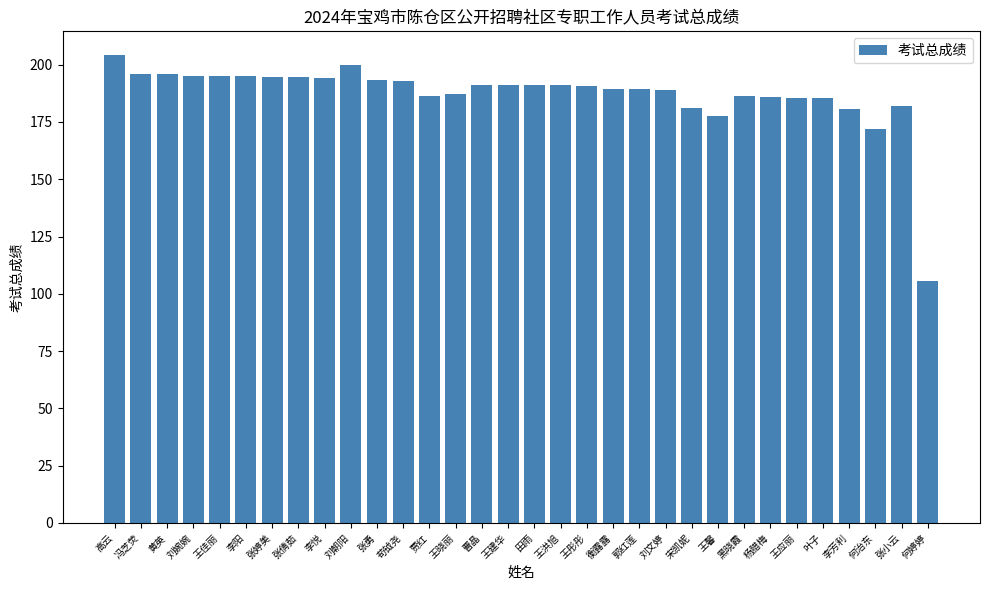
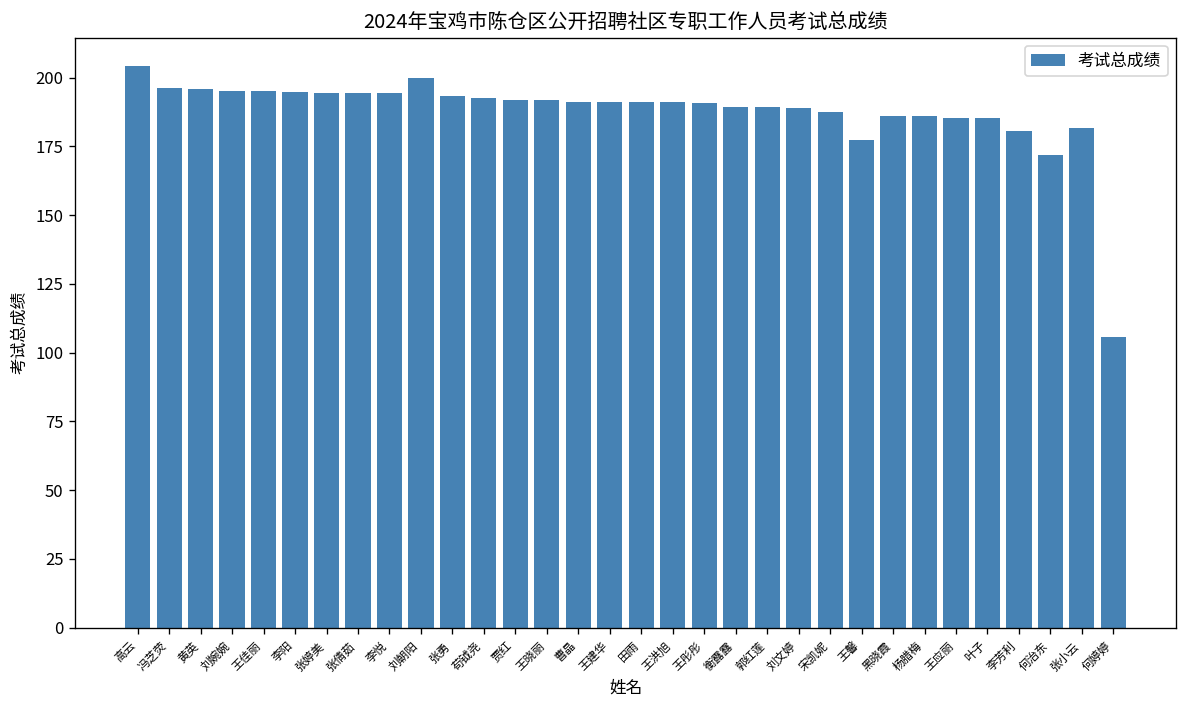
  {
    "高云": 204,
    "冯芝荧": 196,
    "黄英": 196,
    "刘婉婉": 195,
    "王佳丽": 195,
    "李阳": 195,
    "张婷美": 194,
    "张倩茹": 194,
    "李悦": 194,
    "刘朝阳": 200,
    "张勇": 193,
    "苟钺尧": 193,
-   "贾红": 186,
-   "王晓丽": 187,
+   "贾红": 192,
+   "王晓丽": 192,
    "曹晶": 191,
    "王建华": 191,
    "田雨": 191,
    "王洪旭": 191,
    "王彤彤": 191,
    "衡露露": 189,
    "郭红莲": 189,
    "刘文婷": 189,
-   "宋凯妮": 181,
+   "宋凯妮": 188,
    "王馨": 177,
    "黑晓霞": 186,
    "杨腊梅": 186,
    "王应丽": 185,
    "叶子": 185,
    "李芳利": 181,
    "何治东": 172,
    "张小云": 182,
    "何婷婷": 106
  }
